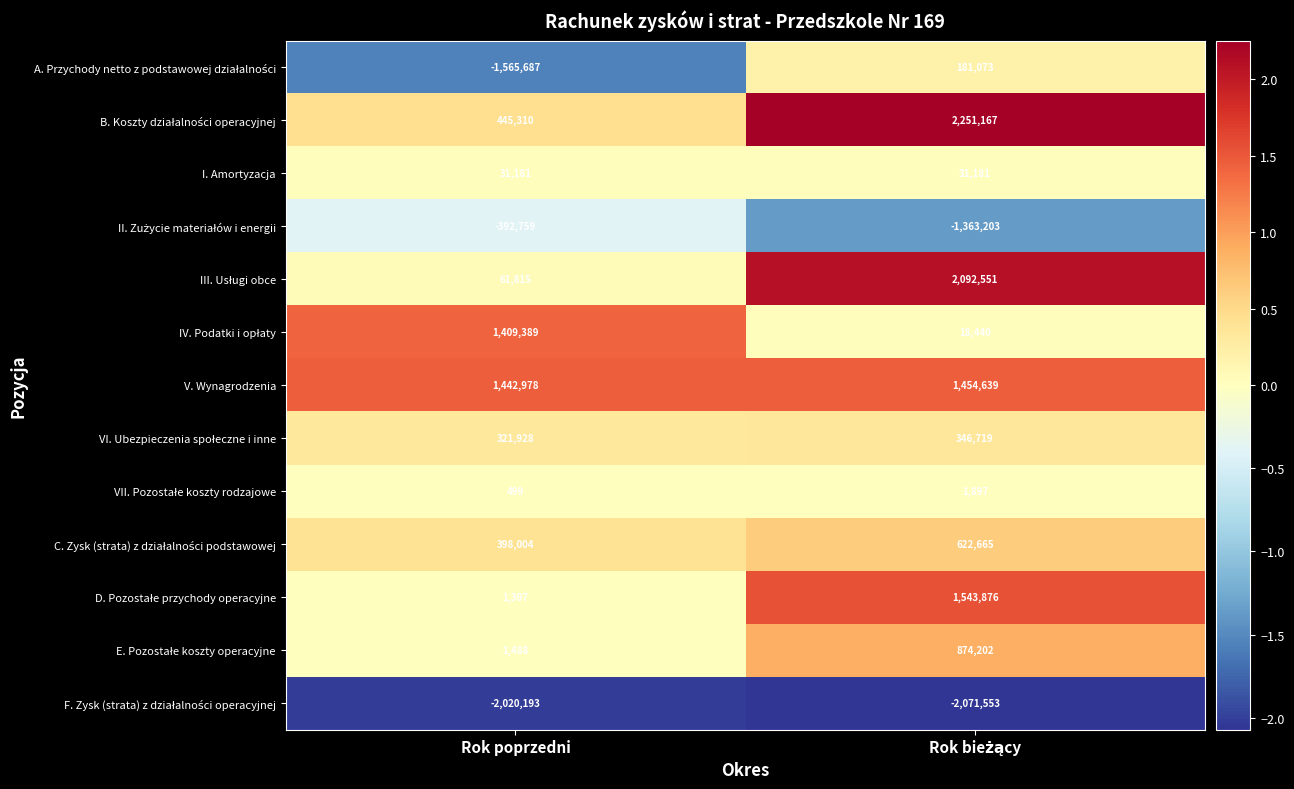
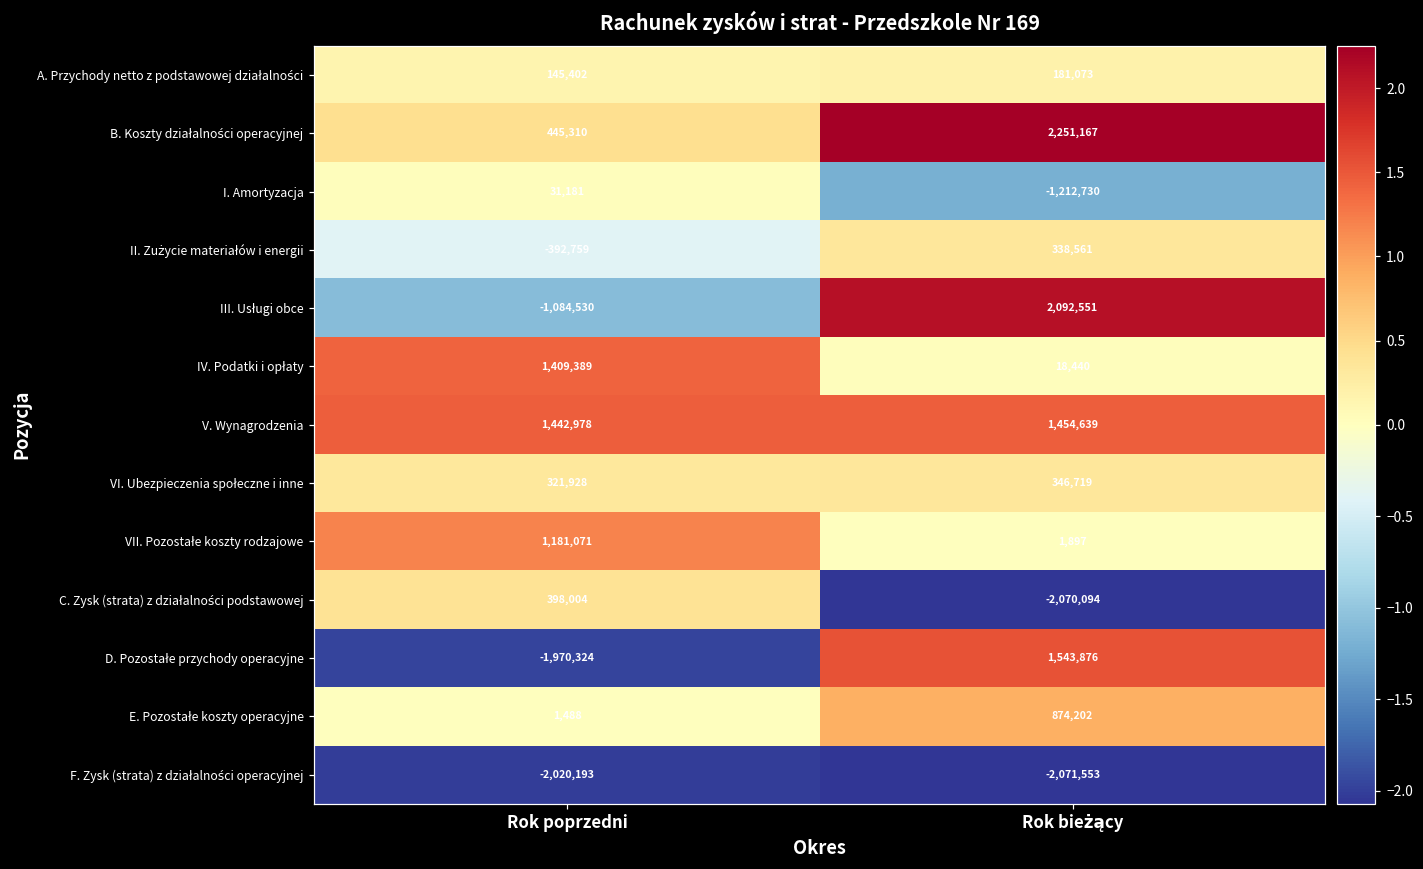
  {
    "A. Przychody netto z podstawowej działalności": {
-     "Rok poprzedni": "-1,565,687",
+     "Rok poprzedni": "145,402",
      "Rok bieżący": "181,073"
    },
    "B. Koszty działalności operacyjnej": {
      "Rok poprzedni": "445,310",
      "Rok bieżący": "2,251,167"
    },
    "I. Amortyzacja": {
      "Rok poprzedni": "31,181",
-     "Rok bieżący": "31,181"
+     "Rok bieżący": "-1,212,730"
    },
    "II. Zużycie materiałów i energii": {
-     "Rok bieżący": "-1,363,203"
+     "Rok bieżący": "338,561"
    },
    "III. Usługi obce": {
-     "Rok poprzedni": "61,815",
+     "Rok poprzedni": "-1,084,530",
      "Rok bieżący": "2,092,551"
    },
    "IV. Podatki i opłaty": {
      "Rok poprzedni": "1,409,389",
      "Rok bieżący": "18,440"
    },
    "V. Wynagrodzenia": {
      "Rok poprzedni": "1,442,978",
      "Rok bieżący": "1,454,639"
    },
    "VI. Ubezpieczenia społeczne i inne": {
      "Rok poprzedni": "321,928",
      "Rok bieżący": "346,719"
    },
    "VII. Pozostałe koszty rodzajowe": {
-     "Rok poprzedni": "499",
+     "Rok poprzedni": "1,181,071",
      "Rok bieżący": "1,897"
    },
    "C. Zysk (strata) z działalności podstawowej": {
      "Rok poprzedni": "398,004",
-     "Rok bieżący": "622,665"
+     "Rok bieżący": "-2,070,094"
    },
    "D. Pozostałe przychody operacyjne": {
-     "Rok poprzedni": "1,307",
+     "Rok poprzedni": "-1,970,324",
      "Rok bieżący": "1,543,876"
    },
    "E. Pozostałe koszty operacyjne": {
      "Rok poprzedni": "1,488",
      "Rok bieżący": "874,202"
    },
    "F. Zysk (strata) z działalności operacyjnej": {
      "Rok poprzedni": "-2,020,193",
      "Rok bieżący": "-2,071,553"
    }
  }
